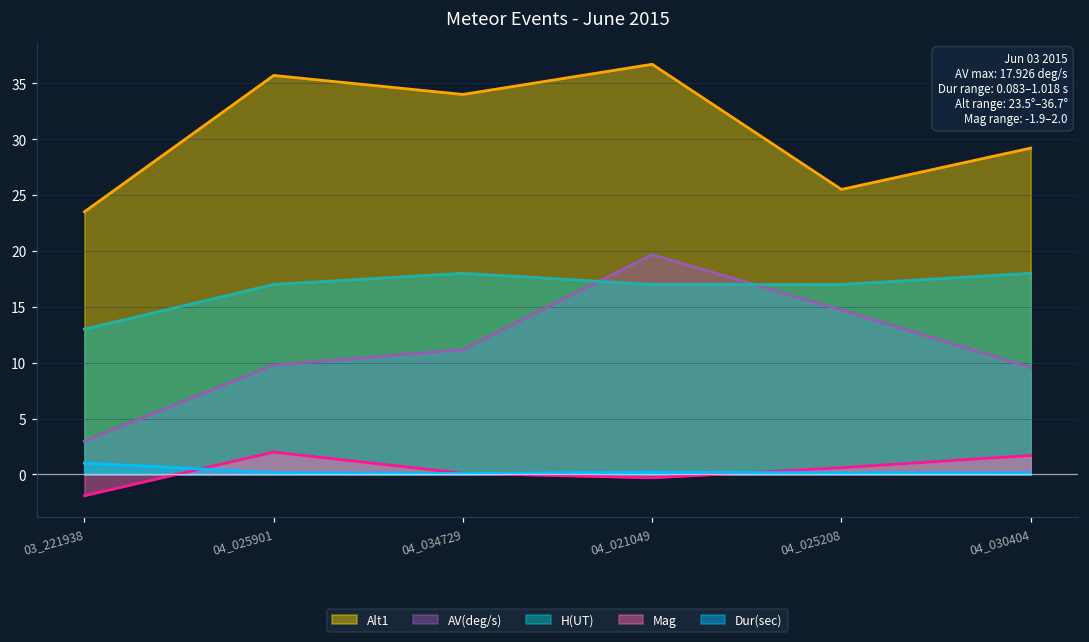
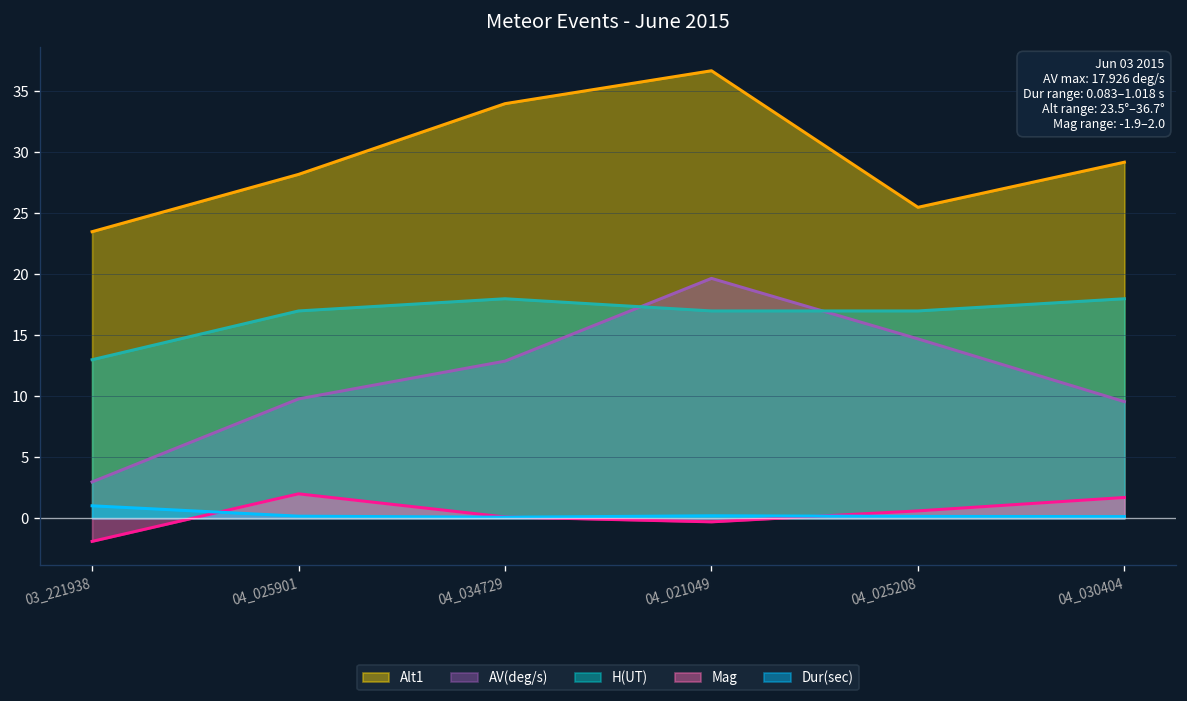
  {
    "Alt1": {
      "03_221938": 23.5,
-     "04_025901": 35.7,
+     "04_025901": 28.2,
      "04_034729": 34.0,
      "04_021049": 36.7,
      "04_025208": 25.5,
      "04_030404": 29.2
    },
    "AV(deg/s)": {
      "03_221938": 3.0,
      "04_025901": 9.8,
-     "04_034729": 11.2,
+     "04_034729": 12.9,
      "04_021049": 19.7,
      "04_025208": 14.7,
      "04_030404": 9.6
    }
  }
